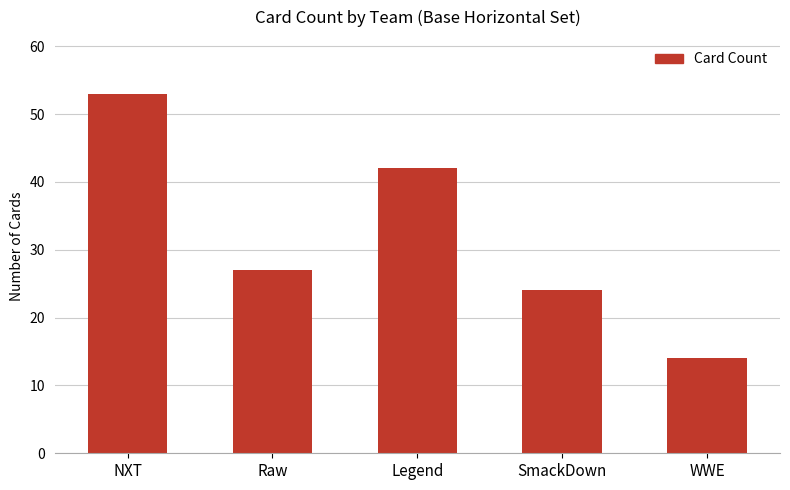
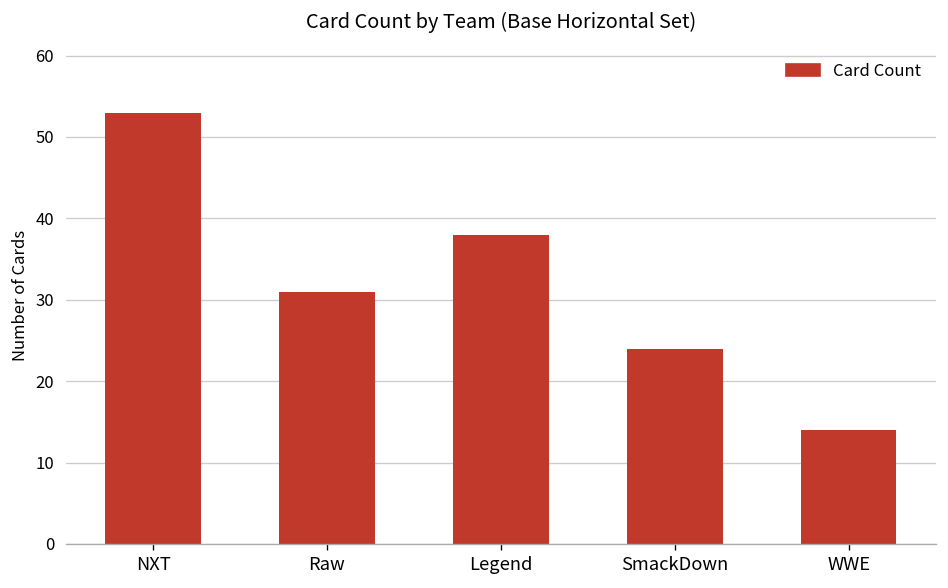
  {
    "NXT": 53,
-   "Raw": 27,
-   "Legend": 42,
+   "Raw": 31,
+   "Legend": 38,
    "SmackDown": 24,
    "WWE": 14
  }
